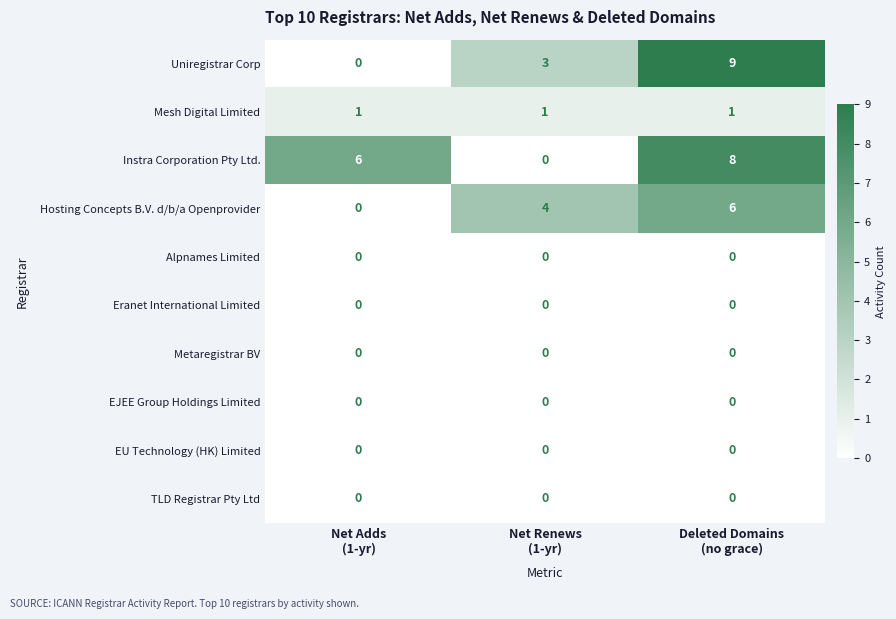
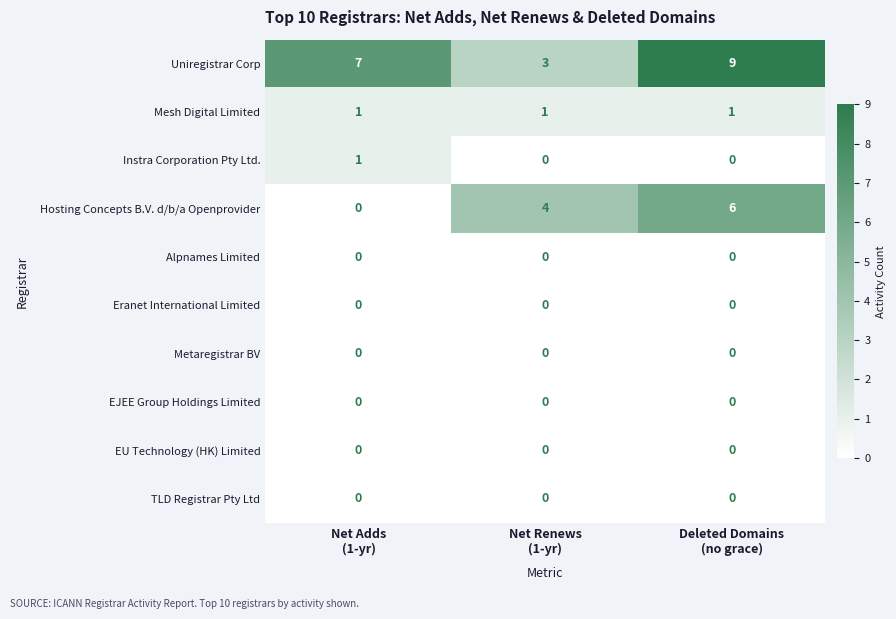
  {
    "Uniregistrar Corp": {
-     "Net Adds (1-yr)": 0,
+     "Net Adds (1-yr)": 7,
      "Net Renews (1-yr)": 3,
      "Deleted Domains (no grace)": 9
    },
    "Mesh Digital Limited": {
      "Net Adds (1-yr)": 1,
      "Net Renews (1-yr)": 1,
      "Deleted Domains (no grace)": 1
    },
    "Instra Corporation Pty Ltd.": {
-     "Net Adds (1-yr)": 6,
+     "Net Adds (1-yr)": 1,
      "Net Renews (1-yr)": 0,
-     "Deleted Domains (no grace)": 8
+     "Deleted Domains (no grace)": 0
    },
    "Hosting Concepts B.V. d/b/a Openprovider": {
      "Net Adds (1-yr)": 0,
      "Net Renews (1-yr)": 4,
      "Deleted Domains (no grace)": 6
    },
    "Alpnames Limited": {
      "Net Adds (1-yr)": 0,
      "Net Renews (1-yr)": 0,
      "Deleted Domains (no grace)": 0
    },
    "Eranet International Limited": {
      "Net Adds (1-yr)": 0,
      "Net Renews (1-yr)": 0,
      "Deleted Domains (no grace)": 0
    },
    "Metaregistrar BV": {
      "Net Adds (1-yr)": 0,
      "Net Renews (1-yr)": 0,
      "Deleted Domains (no grace)": 0
    },
    "EJEE Group Holdings Limited": {
      "Net Adds (1-yr)": 0,
      "Net Renews (1-yr)": 0,
      "Deleted Domains (no grace)": 0
    },
    "EU Technology (HK) Limited": {
      "Net Adds (1-yr)": 0,
      "Net Renews (1-yr)": 0,
      "Deleted Domains (no grace)": 0
    },
    "TLD Registrar Pty Ltd": {
      "Net Adds (1-yr)": 0,
      "Net Renews (1-yr)": 0,
      "Deleted Domains (no grace)": 0
    }
  }
